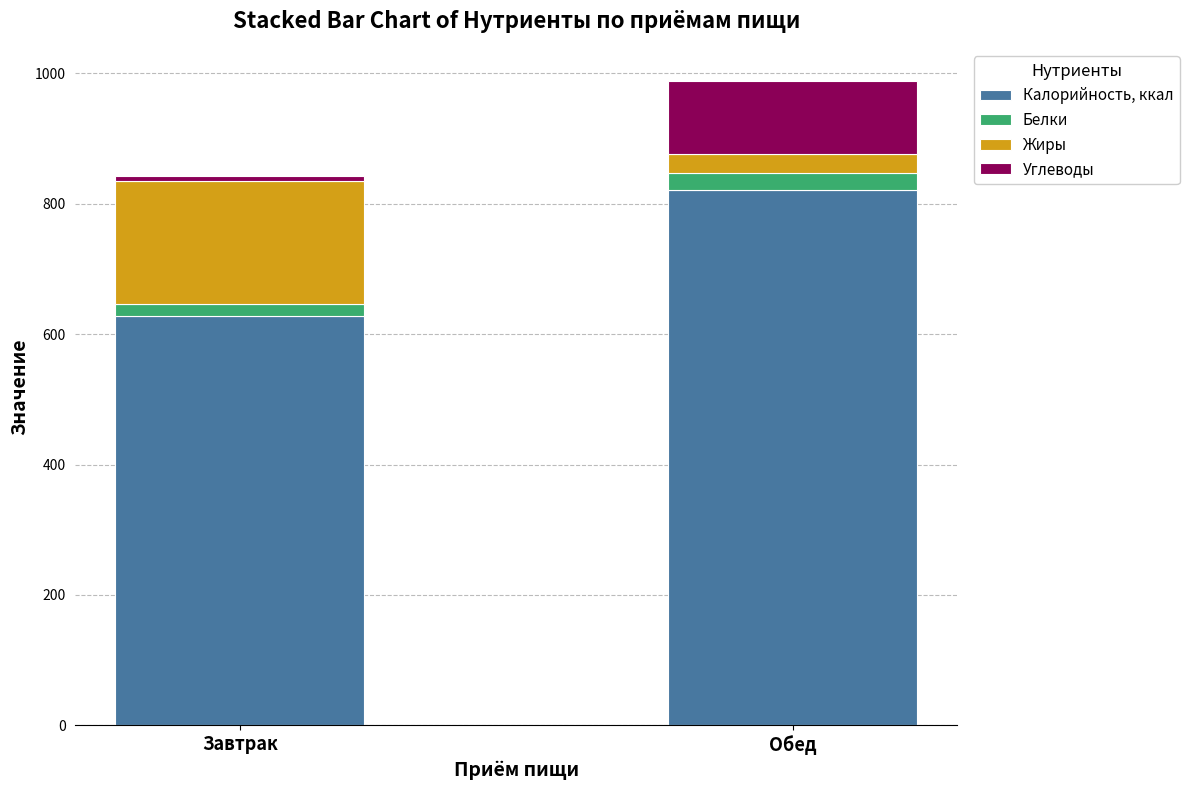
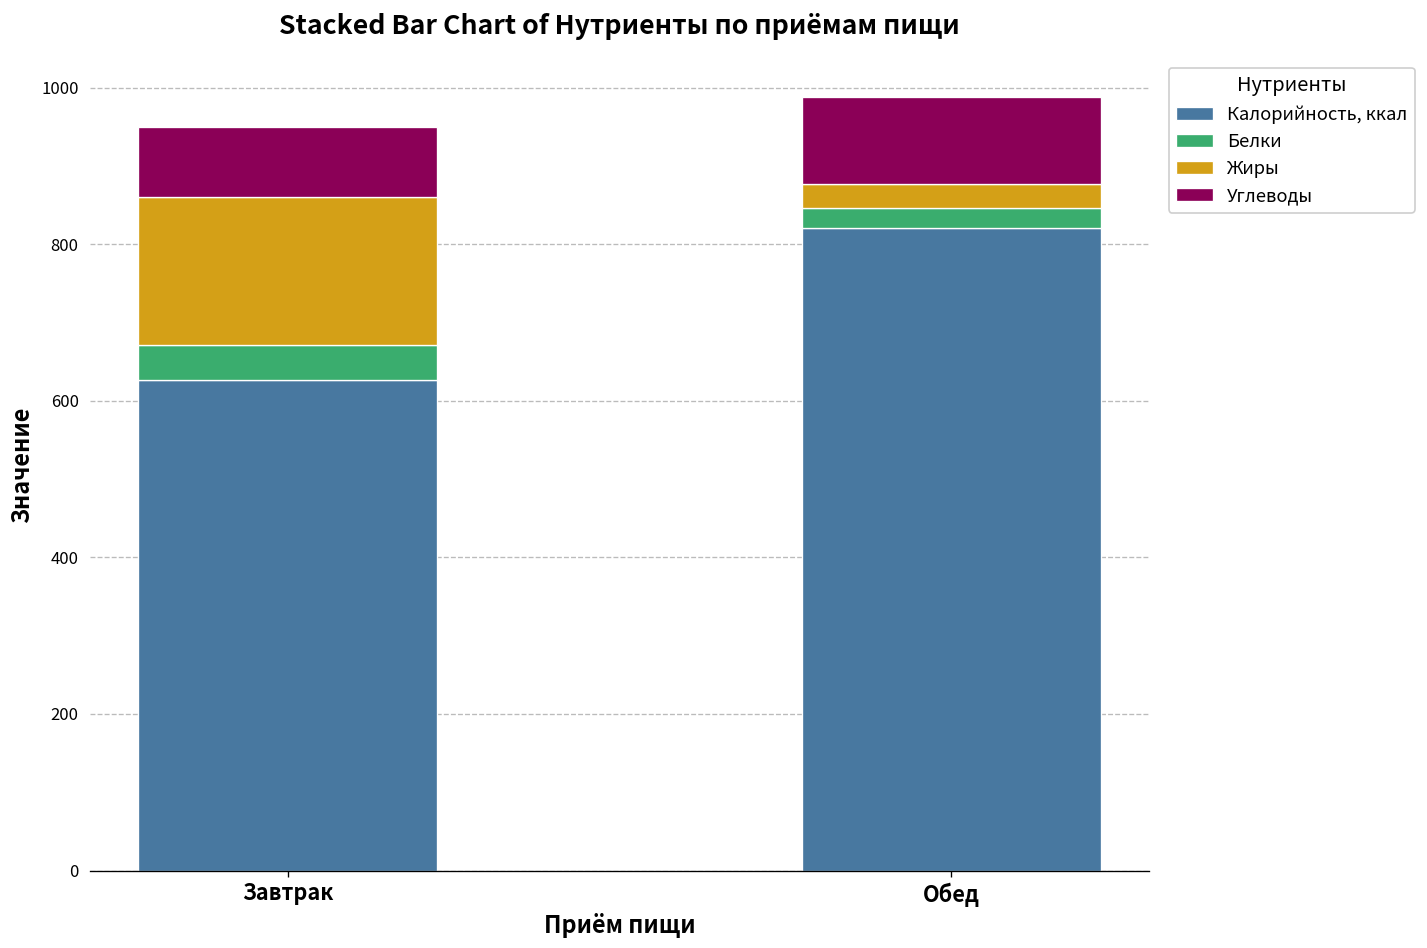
  {
    "Калорийность, ккал": {
      "Завтрак": 630,
      "Обед": 820
    },
    "Белки": {
-     "Завтрак": 20,
+     "Завтрак": 40,
      "Обед": 30
    },
    "Жиры": {
      "Завтрак": 190,
      "Обед": 30
    },
    "Углеводы": {
-     "Завтрак": 10,
+     "Завтрак": 90,
      "Обед": 110
    }
  }
